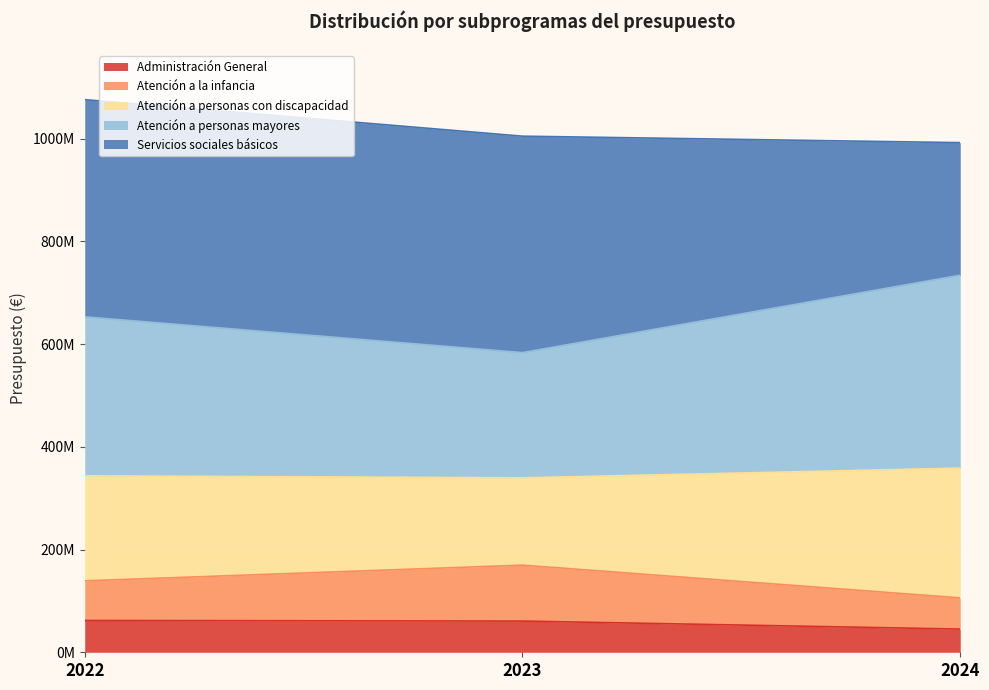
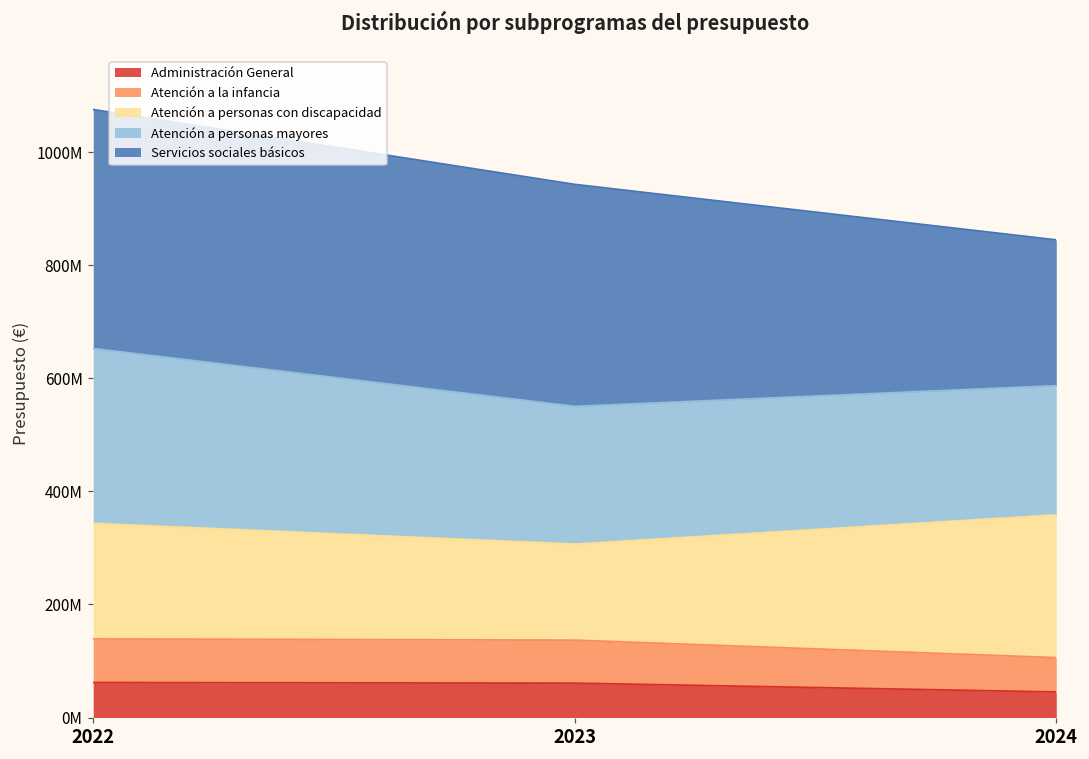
  {
    "Administración General": {
      "2022": 60000000,
      "2023": 60000000,
      "2024": 50000000
    },
    "Atención a la infancia": {
      "2022": 80000000,
-     "2023": 110000000,
+     "2023": 80000000,
      "2024": 60000000
    },
    "Atención a personas con discapacidad": {
      "2022": 200000000,
      "2023": 170000000,
      "2024": 250000000
    },
    "Atención a personas mayores": {
      "2022": 310000000,
      "2023": 240000000,
-     "2024": 380000000
+     "2024": 230000000
    },
    "Servicios sociales básicos": {
      "2022": 420000000,
-     "2023": 420000000,
+     "2023": 390000000,
      "2024": 260000000
    }
  }
